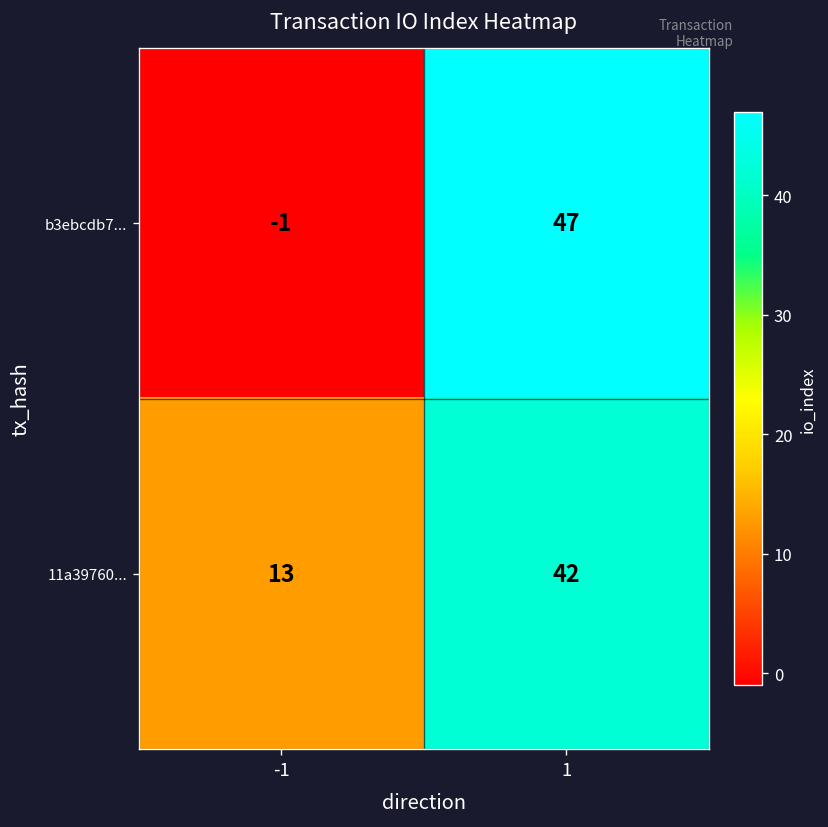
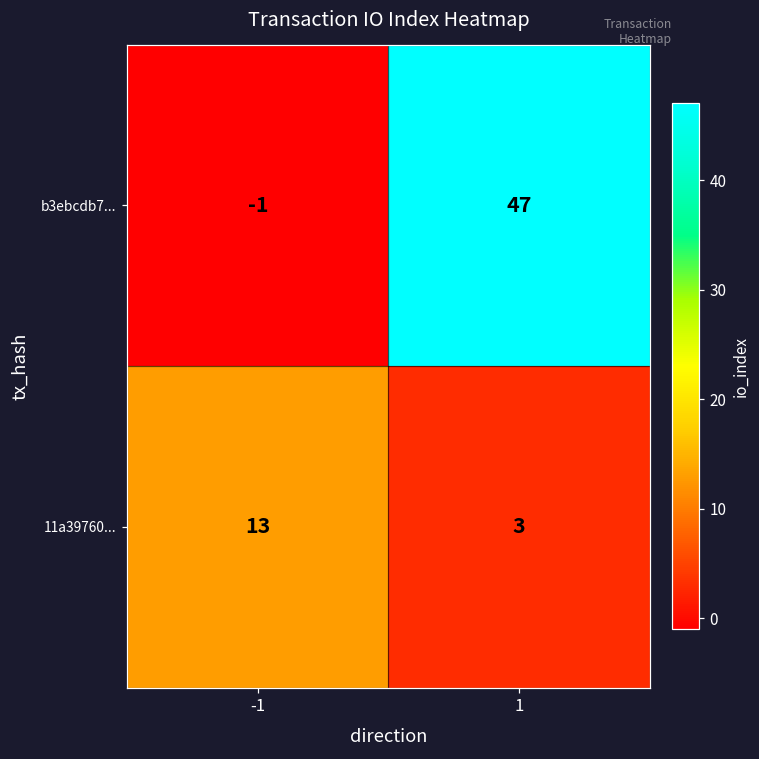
  {
    "b3ebcdb7...": {
      "-1": -1,
      "1": 47
    },
    "11a39760...": {
      "-1": 13,
-     "1": 42
+     "1": 3
    }
  }
